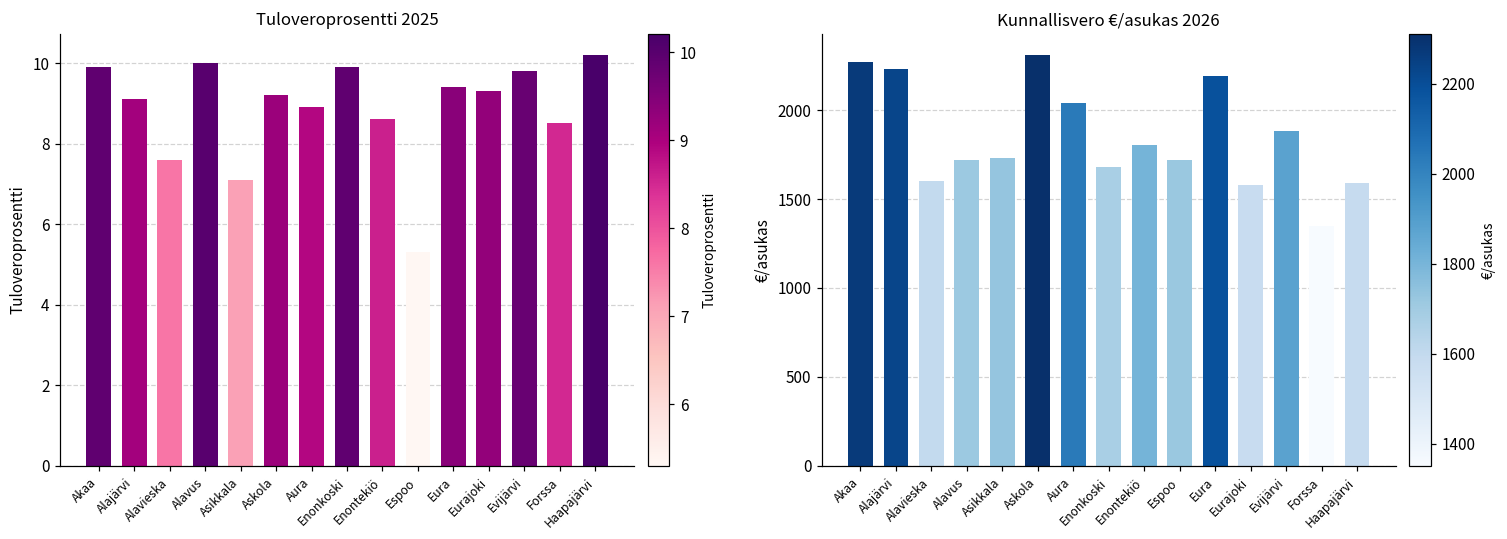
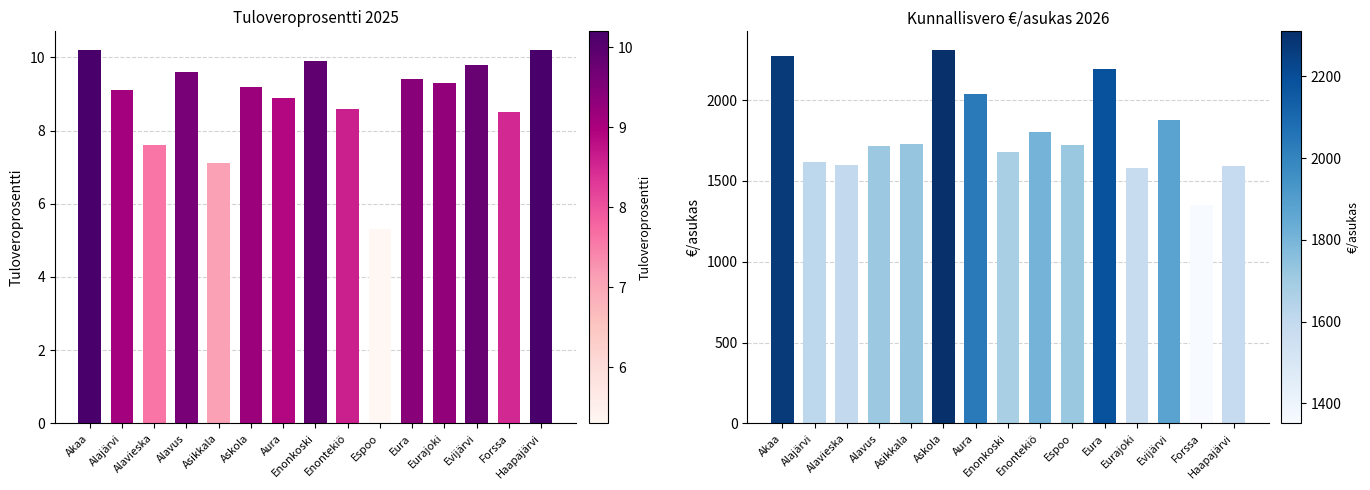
  {
    "Tuloveroprosentti 2025": {
-     "Akaa": 9.9,
+     "Akaa": 10.2,
      "Alajärvi": 9.1,
      "Alavieska": 7.6,
-     "Alavus": 10.0,
+     "Alavus": 9.6,
      "Asikkala": 7.1,
      "Askola": 9.2,
      "Aura": 8.9,
      "Enonkoski": 9.9,
      "Enontekiö": 8.6,
      "Espoo": 5.3,
      "Eura": 9.4,
      "Eurajoki": 9.3,
      "Evijärvi": 9.8,
      "Forssa": 8.5,
      "Haapajärvi": 10.2
    },
    "Kunnallisvero €/asukas 2026": {
      "Akaa": 2270,
-     "Alajärvi": 2230,
+     "Alajärvi": 1620,
      "Alavieska": 1600,
      "Alavus": 1720,
      "Asikkala": 1730,
      "Askola": 2310,
      "Aura": 2040,
      "Enonkoski": 1680,
      "Enontekiö": 1810,
      "Espoo": 1720,
      "Eura": 2190,
      "Eurajoki": 1580,
      "Evijärvi": 1880,
      "Forssa": 1350,
      "Haapajärvi": 1590
    }
  }
